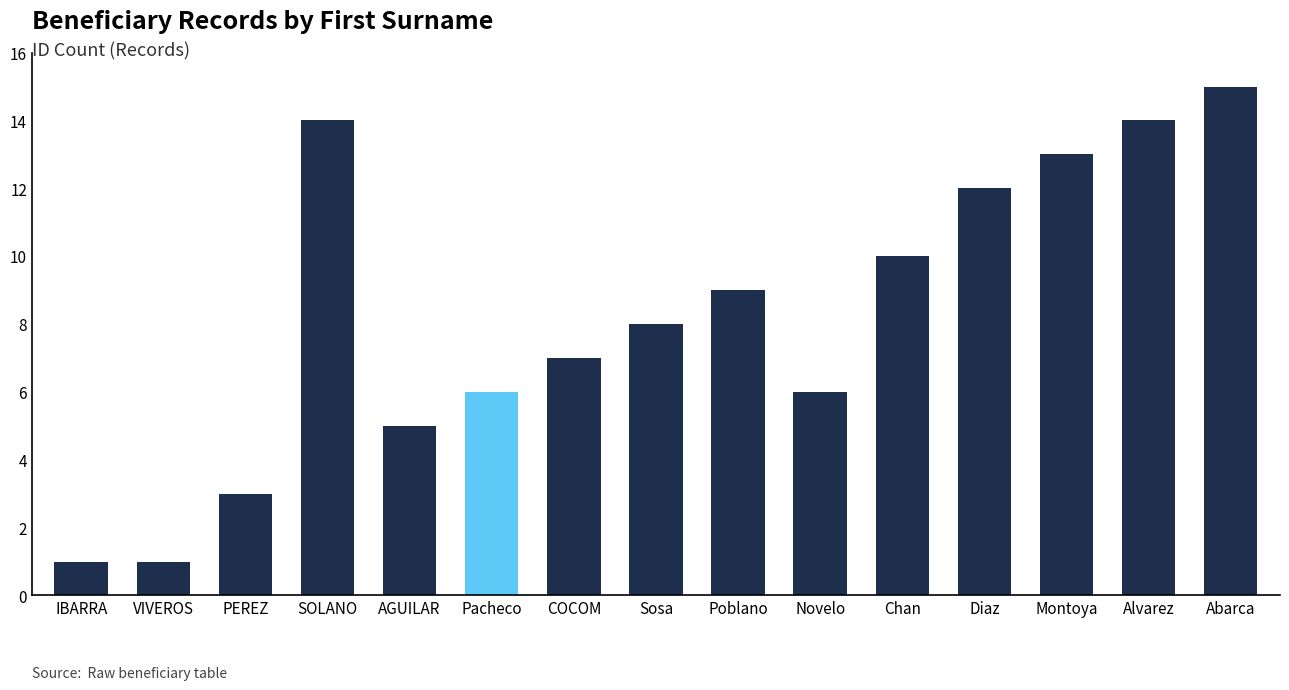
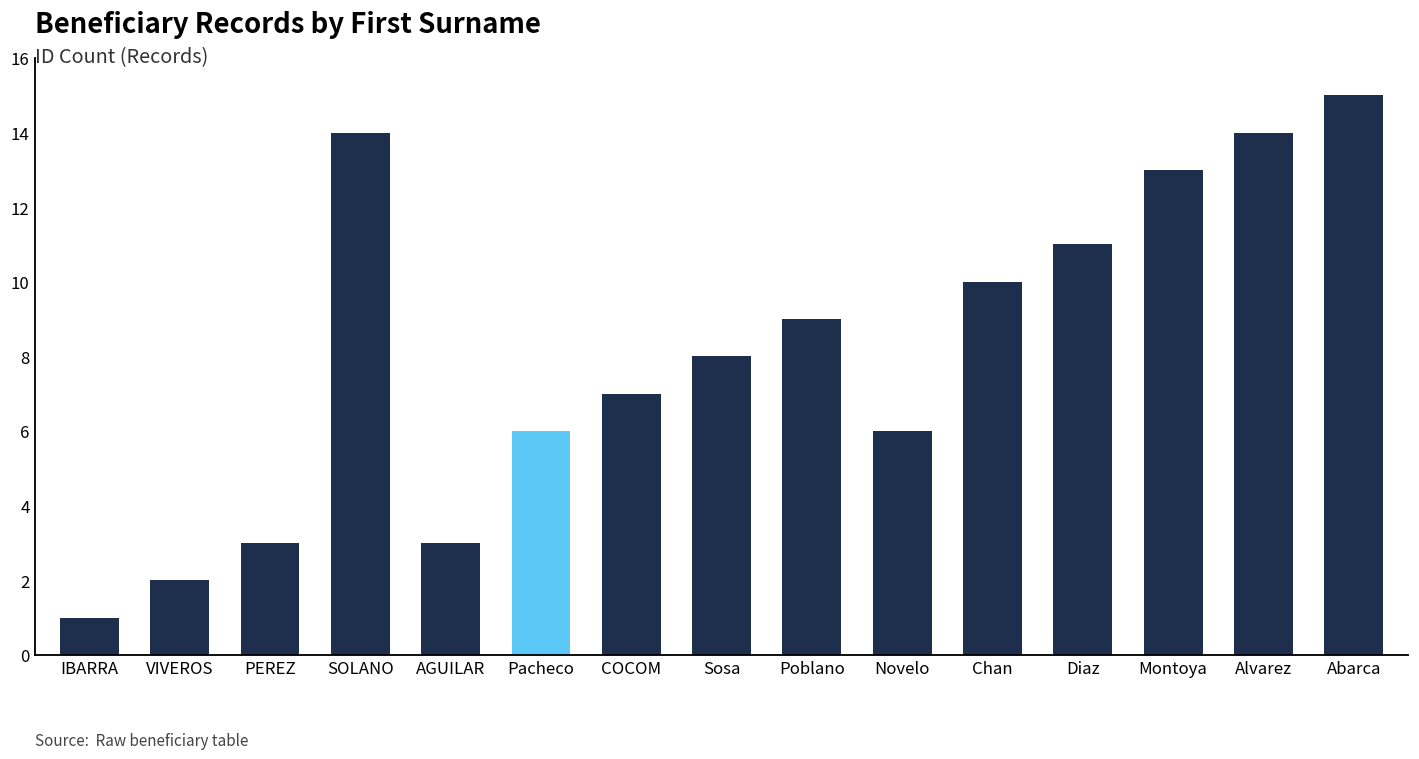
  {
    "IBARRA": 1,
-   "VIVEROS": 1,
+   "VIVEROS": 2,
    "PEREZ": 3,
    "SOLANO": 14,
-   "AGUILAR": 5,
+   "AGUILAR": 3,
    "Pacheco": 6,
    "COCOM": 7,
    "Sosa": 8,
    "Poblano": 9,
    "Novelo": 6,
    "Chan": 10,
-   "Diaz": 12,
+   "Diaz": 11,
    "Montoya": 13,
    "Alvarez": 14,
    "Abarca": 15
  }
